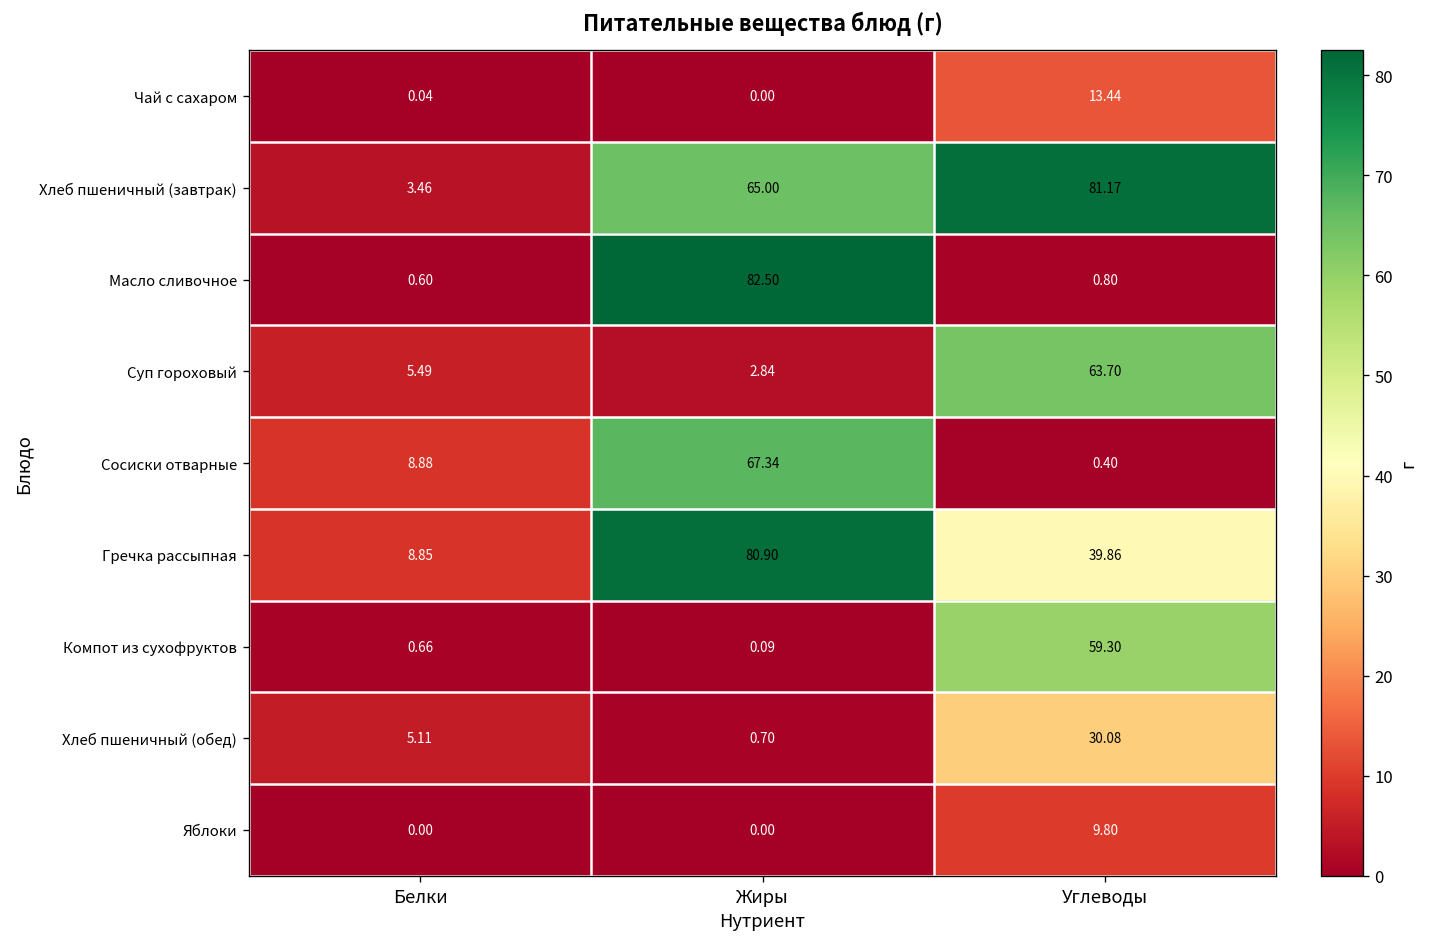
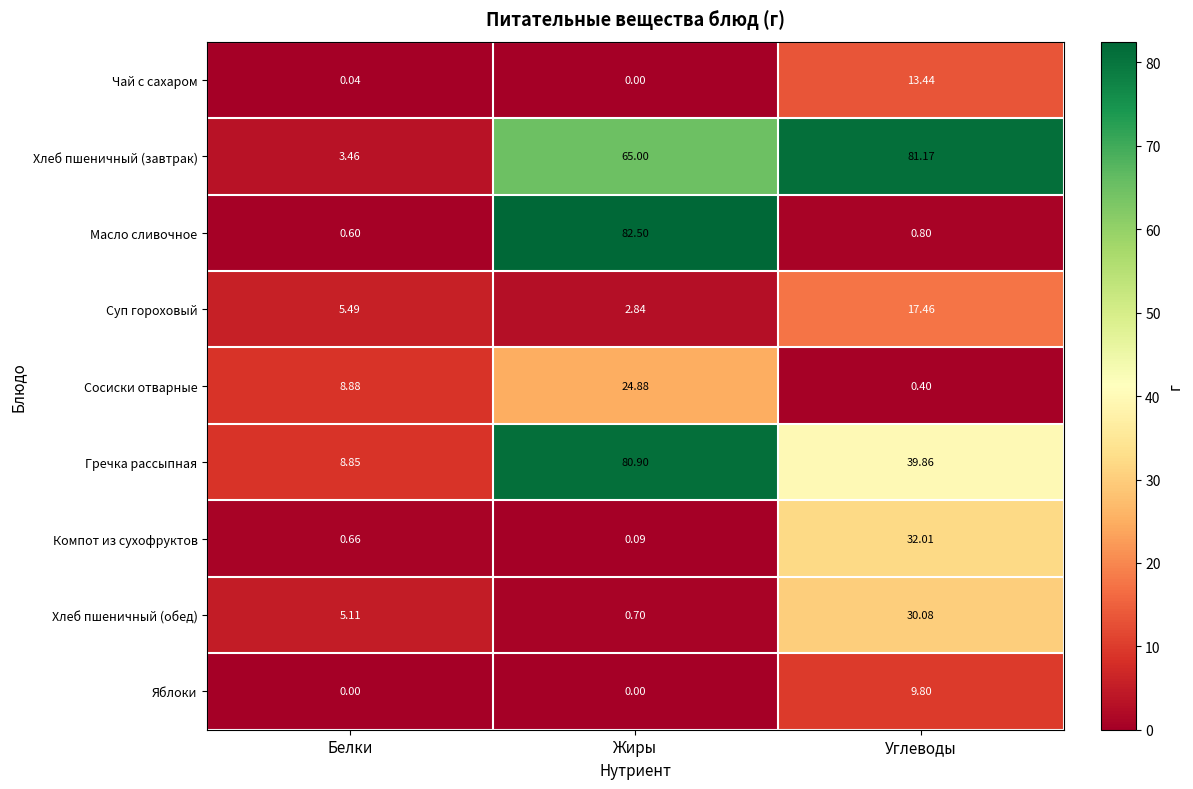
  {
    "Чай с сахаром": {
      "Белки": 0.04,
      "Жиры": 0.00,
      "Углеводы": 13.44
    },
    "Хлеб пшеничный (завтрак)": {
      "Белки": 3.46,
      "Жиры": 65.00,
      "Углеводы": 81.17
    },
    "Масло сливочное": {
      "Белки": 0.60,
      "Жиры": 82.50,
      "Углеводы": 0.80
    },
    "Суп гороховый": {
      "Белки": 5.49,
      "Жиры": 2.84,
-     "Углеводы": 63.70
+     "Углеводы": 17.46
    },
    "Сосиски отварные": {
      "Белки": 8.88,
-     "Жиры": 67.34,
+     "Жиры": 24.88,
      "Углеводы": 0.40
    },
    "Гречка рассыпная": {
      "Белки": 8.85,
      "Жиры": 80.90,
      "Углеводы": 39.86
    },
    "Компот из сухофруктов": {
      "Белки": 0.66,
      "Жиры": 0.09,
-     "Углеводы": 59.30
+     "Углеводы": 32.01
    },
    "Хлеб пшеничный (обед)": {
      "Белки": 5.11,
      "Жиры": 0.70,
      "Углеводы": 30.08
    },
    "Яблоки": {
      "Белки": 0.00,
      "Жиры": 0.00,
      "Углеводы": 9.80
    }
  }
